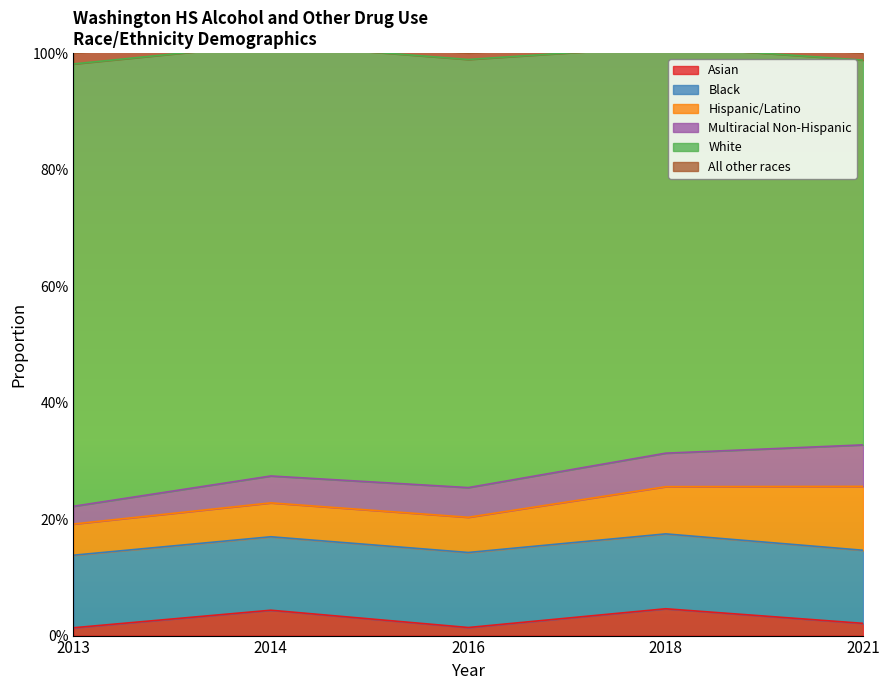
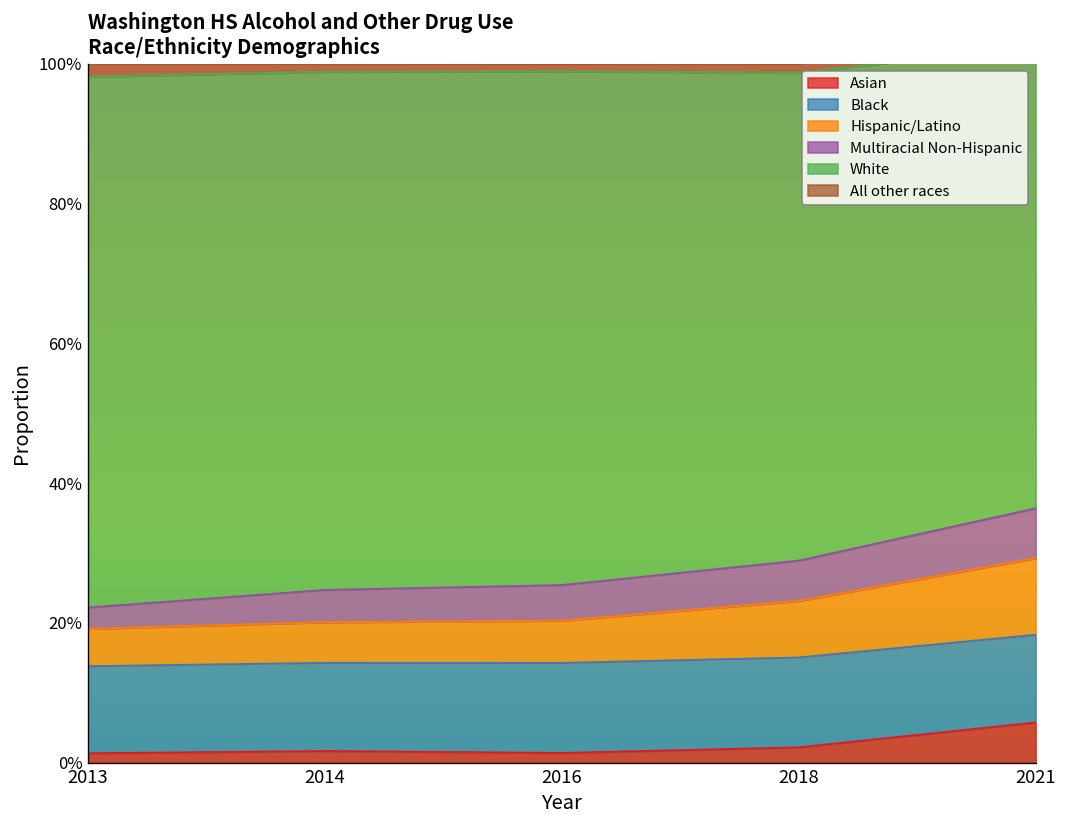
  {
    "Asian": {
      "2013": "1%",
-     "2014": "4%",
+     "2014": "2%",
      "2016": "1%",
-     "2018": "5%",
-     "2021": "2%"
+     "2018": "2%",
+     "2021": "6%"
    },
    "Black": {
      "2013": "12%",
      "2014": "13%",
      "2016": "13%",
      "2018": "13%",
      "2021": "13%"
    },
    "Hispanic/Latino": {
      "2013": "5%",
      "2014": "6%",
      "2016": "6%",
      "2018": "8%",
      "2021": "11%"
    },
    "Multiracial Non-Hispanic": {
      "2013": "3%",
      "2014": "5%",
      "2016": "5%",
      "2018": "6%",
      "2021": "7%"
    },
    "White": {
      "2013": "76%",
      "2016": "74%"
    },
    "All other races": {
      "2013": "2%",
      "2016": "1%"
    }
  }
